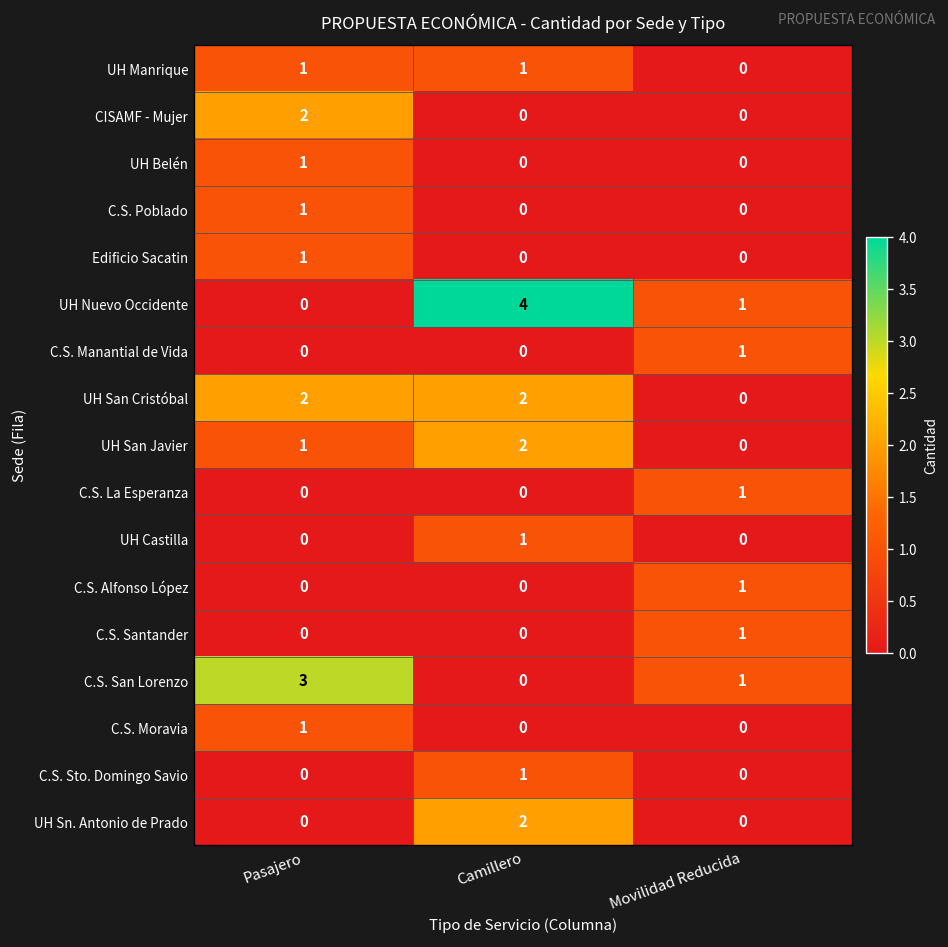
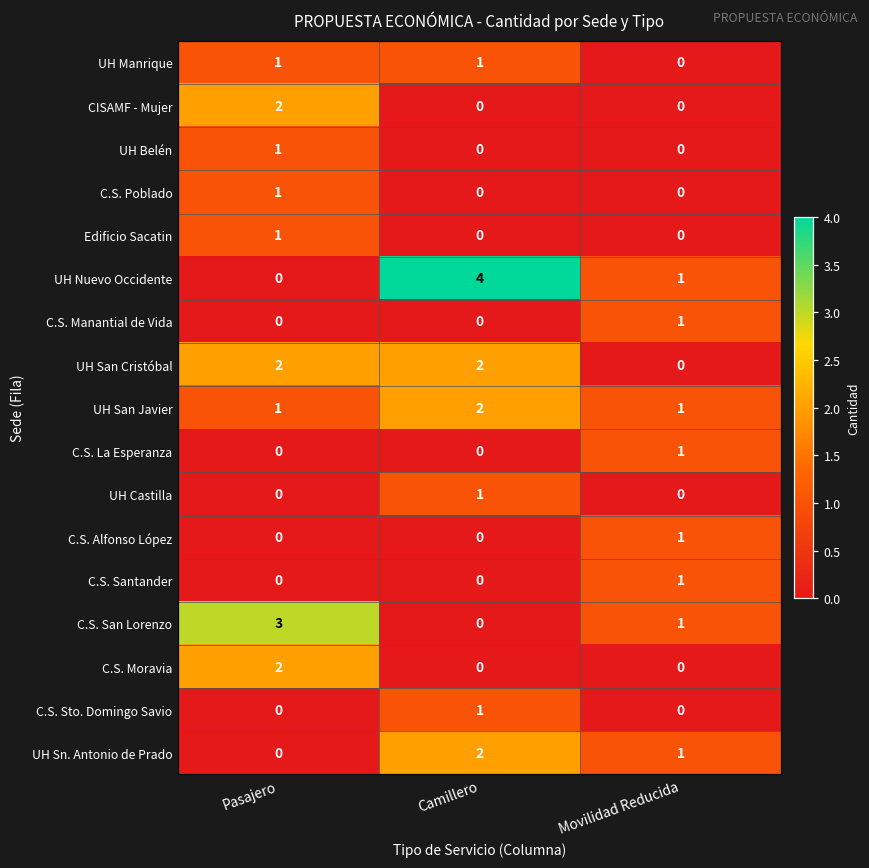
  {
    "UH Manrique": {
      "Pasajero": 1,
      "Camillero": 1,
      "Movilidad Reducida": 0
    },
    "CISAMF - Mujer": {
      "Pasajero": 2,
      "Camillero": 0,
      "Movilidad Reducida": 0
    },
    "UH Belén": {
      "Pasajero": 1,
      "Camillero": 0,
      "Movilidad Reducida": 0
    },
    "C.S. Poblado": {
      "Pasajero": 1,
      "Camillero": 0,
      "Movilidad Reducida": 0
    },
    "Edificio Sacatin": {
      "Pasajero": 1,
      "Camillero": 0,
      "Movilidad Reducida": 0
    },
    "UH Nuevo Occidente": {
      "Pasajero": 0,
      "Camillero": 4,
      "Movilidad Reducida": 1
    },
    "C.S. Manantial de Vida": {
      "Pasajero": 0,
      "Camillero": 0,
      "Movilidad Reducida": 1
    },
    "UH San Cristóbal": {
      "Pasajero": 2,
      "Camillero": 2,
      "Movilidad Reducida": 0
    },
    "UH San Javier": {
      "Pasajero": 1,
      "Camillero": 2,
-     "Movilidad Reducida": 0
+     "Movilidad Reducida": 1
    },
    "C.S. La Esperanza": {
      "Pasajero": 0,
      "Camillero": 0,
      "Movilidad Reducida": 1
    },
    "UH Castilla": {
      "Pasajero": 0,
      "Camillero": 1,
      "Movilidad Reducida": 0
    },
    "C.S. Alfonso López": {
      "Pasajero": 0,
      "Camillero": 0,
      "Movilidad Reducida": 1
    },
    "C.S. Santander": {
      "Pasajero": 0,
      "Camillero": 0,
      "Movilidad Reducida": 1
    },
    "C.S. San Lorenzo": {
      "Pasajero": 3,
      "Camillero": 0,
      "Movilidad Reducida": 1
    },
    "C.S. Moravia": {
-     "Pasajero": 1,
+     "Pasajero": 2,
      "Camillero": 0,
      "Movilidad Reducida": 0
    },
    "C.S. Sto. Domingo Savio": {
      "Pasajero": 0,
      "Camillero": 1,
      "Movilidad Reducida": 0
    },
    "UH Sn. Antonio de Prado": {
      "Pasajero": 0,
      "Camillero": 2,
-     "Movilidad Reducida": 0
+     "Movilidad Reducida": 1
    }
  }
